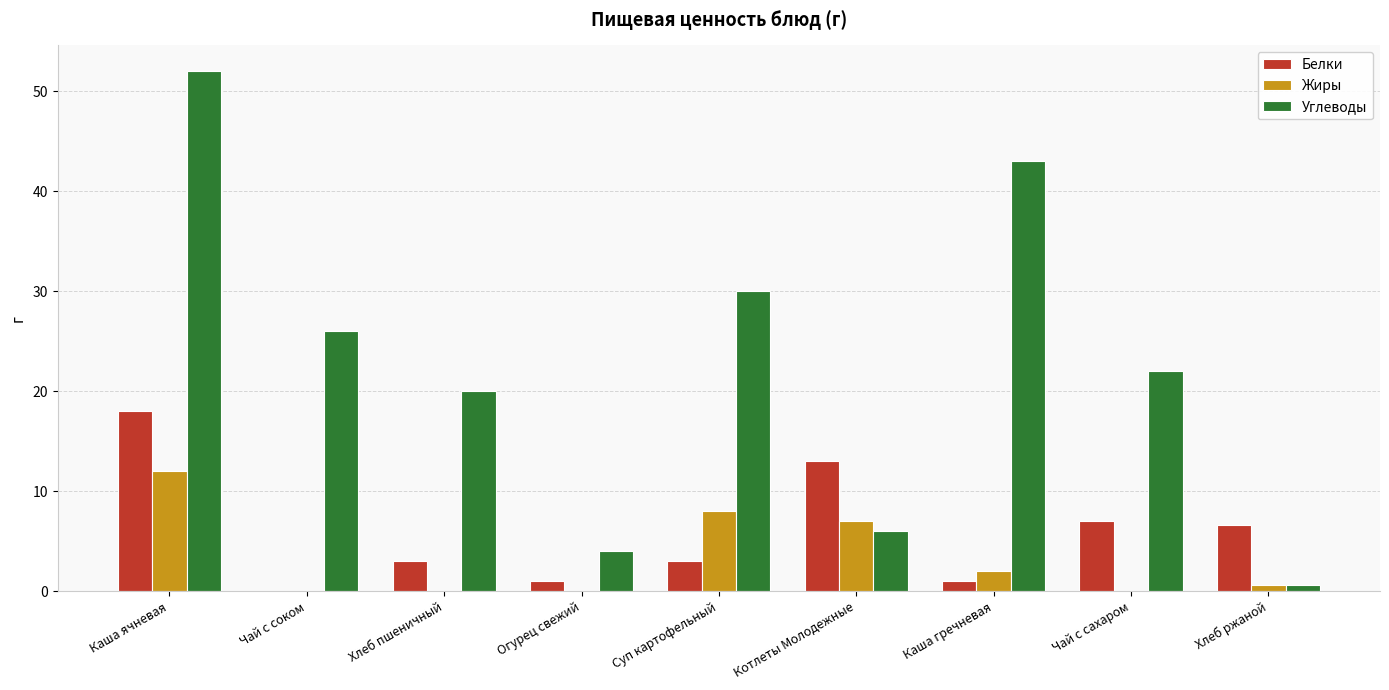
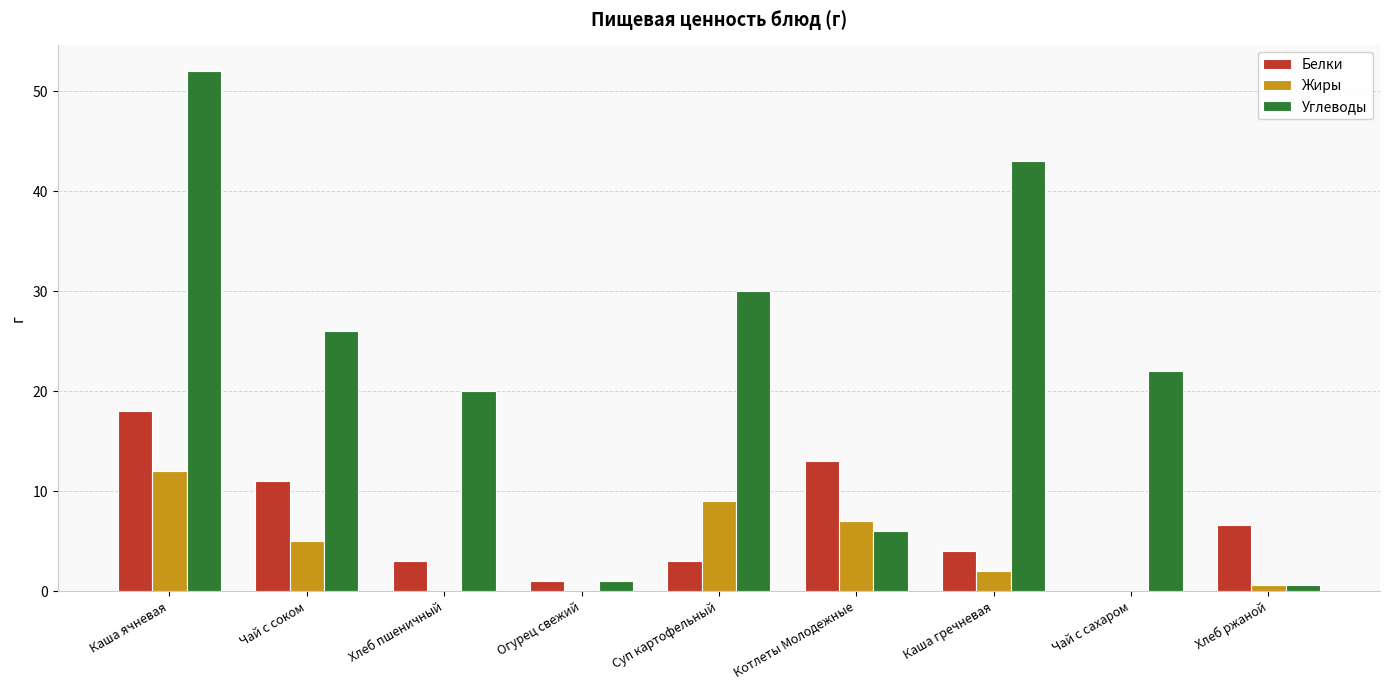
  {
    "Белки": {
      "Каша ячневая": 18,
-     "Чай с соком": 0,
+     "Чай с соком": 11,
      "Хлеб пшеничный": 3,
      "Огурец свежий": 1,
      "Суп картофельный": 3,
      "Котлеты Молодежные": 13,
-     "Каша гречневая": 1,
-     "Чай с сахаром": 7,
+     "Каша гречневая": 4,
+     "Чай с сахаром": 0,
      "Хлеб ржаной": 7
    },
    "Жиры": {
      "Каша ячневая": 12,
-     "Чай с соком": 0,
+     "Чай с соком": 5,
      "Хлеб пшеничный": 0,
      "Огурец свежий": 0,
-     "Суп картофельный": 8,
+     "Суп картофельный": 9,
      "Котлеты Молодежные": 7,
      "Каша гречневая": 2,
      "Чай с сахаром": 0,
      "Хлеб ржаной": 1
    },
    "Углеводы": {
      "Каша ячневая": 52,
      "Чай с соком": 26,
      "Хлеб пшеничный": 20,
-     "Огурец свежий": 4,
+     "Огурец свежий": 1,
      "Суп картофельный": 30,
      "Котлеты Молодежные": 6,
      "Каша гречневая": 43,
      "Чай с сахаром": 22,
      "Хлеб ржаной": 1
    }
  }
